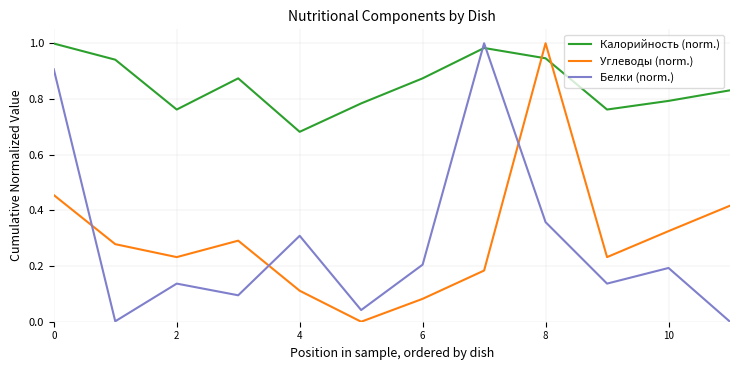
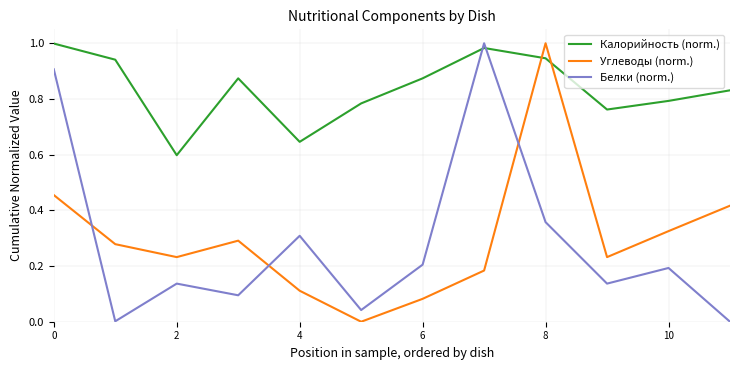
  {
    "Калорийность (norm.)": {
      "0": 1.00,
-     "2": 0.76,
-     "4": 0.68,
+     "2": 0.60,
+     "4": 0.65,
      "6": 0.87,
      "8": 0.95,
      "10": 0.79
    },
    "Углеводы (norm.)": {
      "0": 0.45,
      "2": 0.23,
      "4": 0.11,
      "6": 0.08,
      "8": 1.00,
      "10": 0.33
    },
    "Белки (norm.)": {
      "0": 0.91,
      "2": 0.14,
      "4": 0.31,
      "6": 0.20,
      "8": 0.36,
      "10": 0.19
    }
  }
